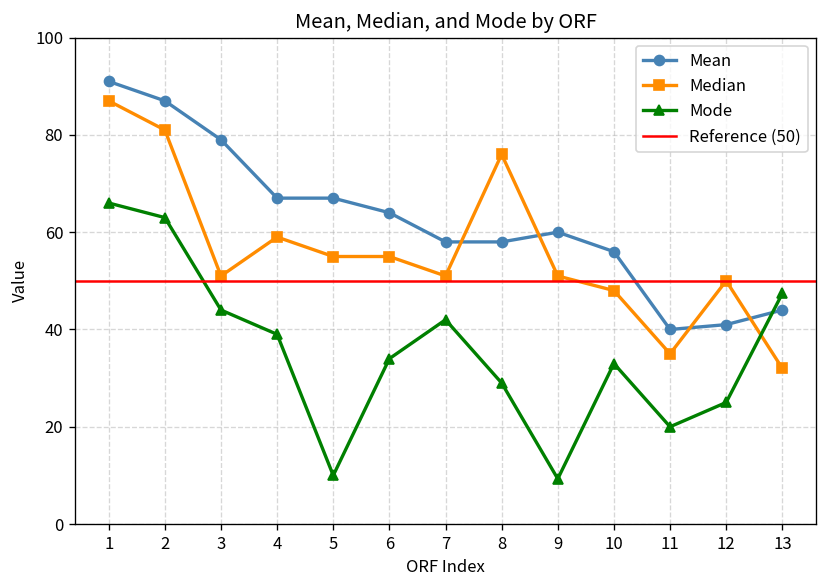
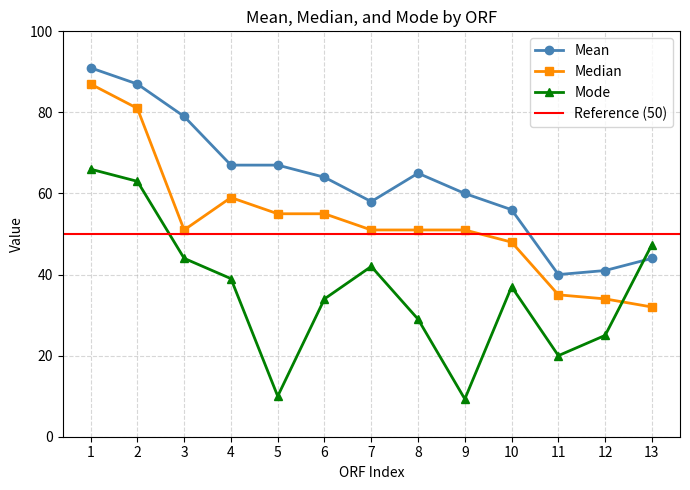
  {
    "Mean": {
      "1": 91,
      "2": 87,
      "3": 79,
      "4": 67,
      "5": 67,
      "6": 64,
      "7": 58,
-     "8": 58,
+     "8": 65,
      "9": 60,
      "10": 56,
      "11": 40,
      "12": 41,
      "13": 44
    },
    "Median": {
      "1": 87,
      "2": 81,
      "3": 51,
      "4": 59,
      "5": 55,
      "6": 55,
      "7": 51,
-     "8": 76,
+     "8": 51,
      "9": 51,
      "10": 48,
      "11": 35,
-     "12": 50,
+     "12": 34,
      "13": 32
    },
    "Mode": {
      "1": 66,
      "2": 63,
      "3": 44,
      "4": 39,
      "5": 10,
      "6": 34,
      "7": 42,
      "8": 29,
      "9": 9,
-     "10": 33,
+     "10": 37,
      "11": 20,
      "12": 25,
      "13": 47
    }
  }
